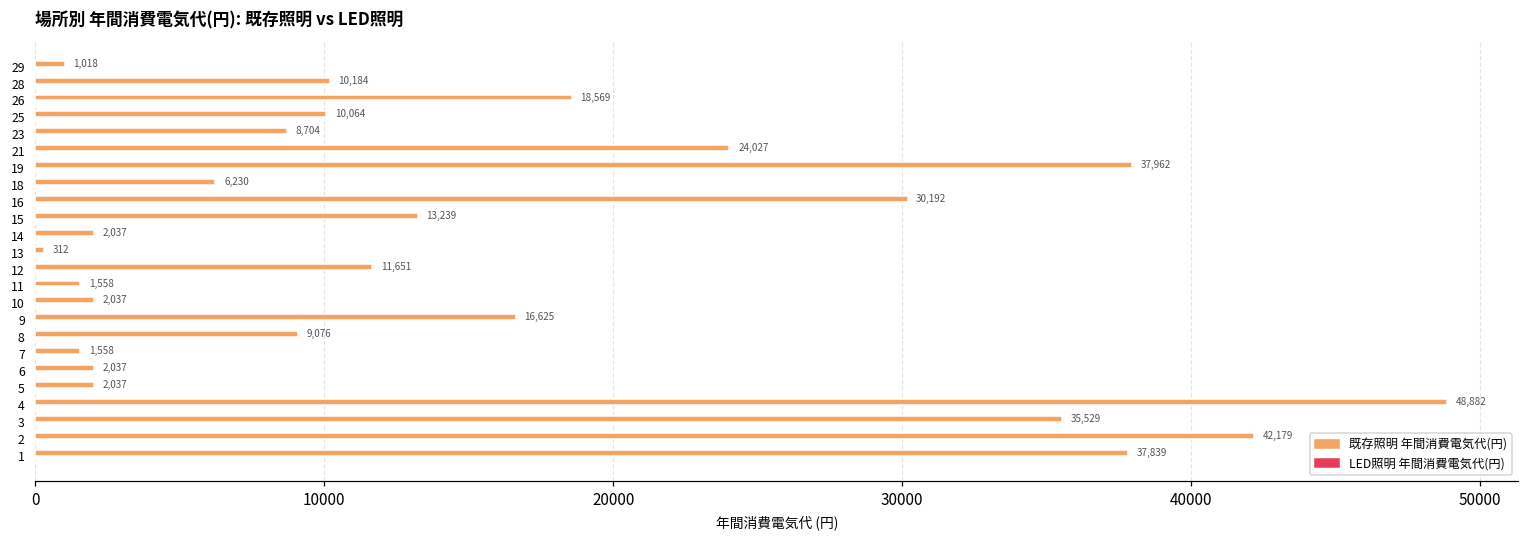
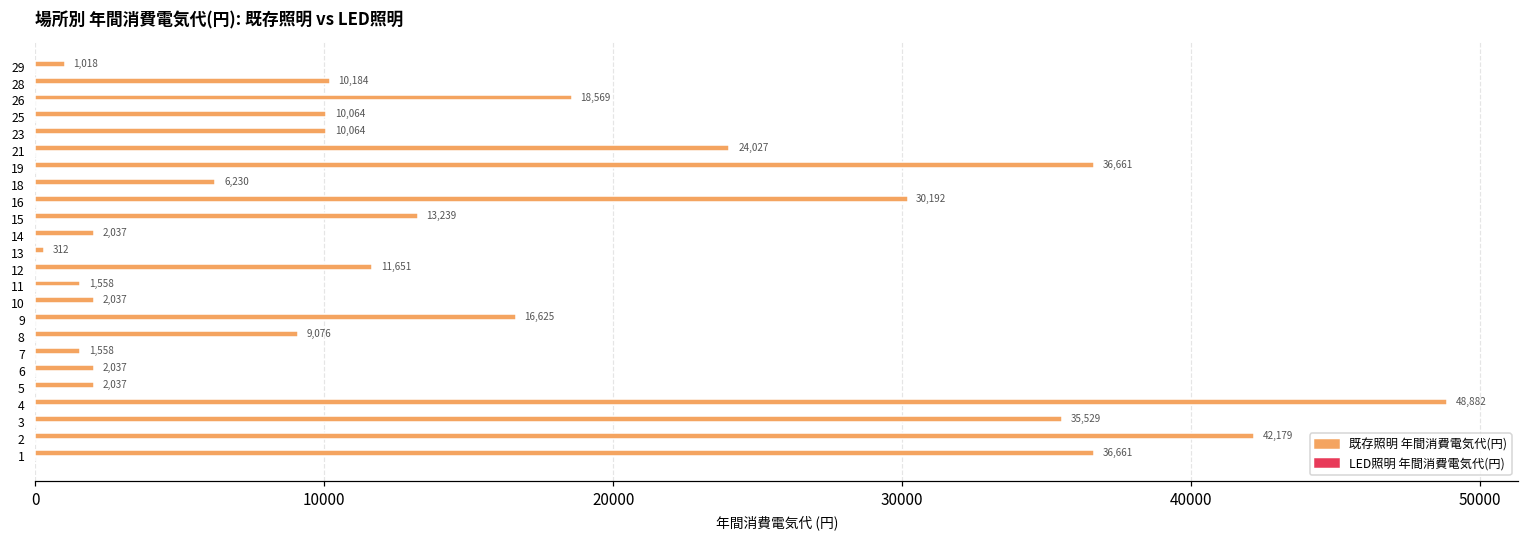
  {
    "既存照明 年間消費電気代(円)": {
      "29": "1,018",
      "28": "10,184",
      "26": "18,569",
      "25": "10,064",
-     "23": "8,704",
+     "23": "10,064",
      "21": "24,027",
-     "19": "37,962",
+     "19": "36,661",
      "18": "6,230",
      "16": "30,192",
      "15": "13,239",
      "14": "2,037",
      "13": "312",
      "12": "11,651",
      "11": "1,558",
      "10": "2,037",
      "9": "16,625",
      "8": "9,076",
      "7": "1,558",
      "6": "2,037",
      "5": "2,037",
      "4": "48,882",
      "3": "35,529",
      "2": "42,179",
-     "1": "37,839"
+     "1": "36,661"
    },
    "LED照明 年間消費電気代(円)": {
      "29": "0",
      "28": "0",
      "26": "0",
      "25": "0",
      "23": "0",
      "21": "0",
      "19": "0",
      "18": "0",
      "16": "0",
      "15": "0",
      "14": "0",
      "13": "0",
      "12": "0",
      "11": "0",
      "10": "0",
      "9": "0",
      "8": "0",
      "7": "0",
      "6": "0",
      "5": "0",
      "4": "0",
      "3": "0",
      "2": "0",
      "1": "0"
    }
  }
